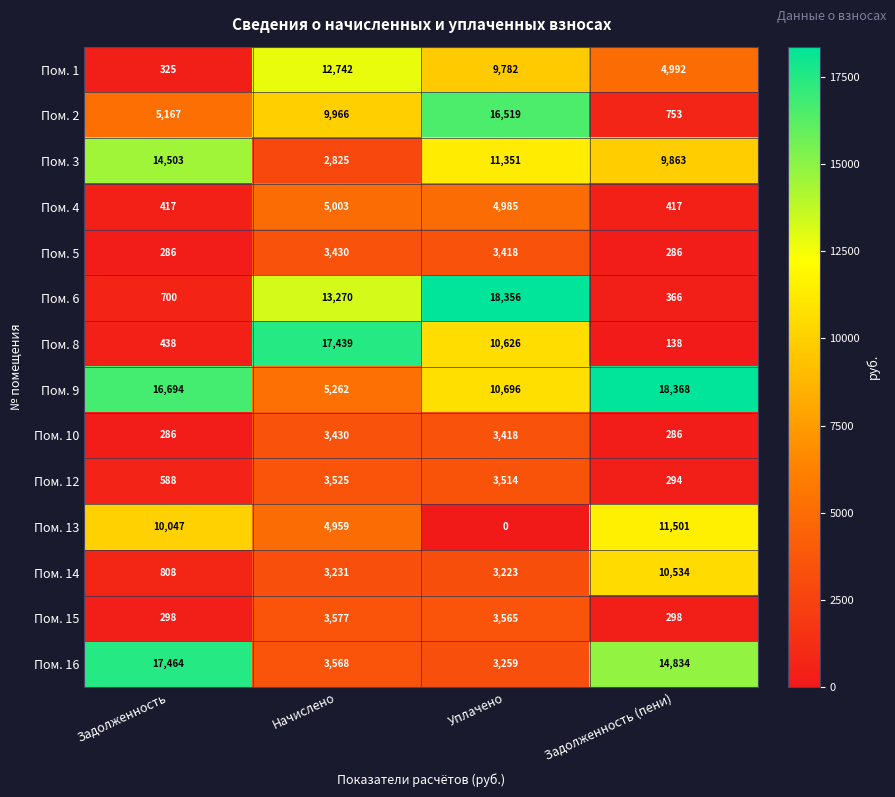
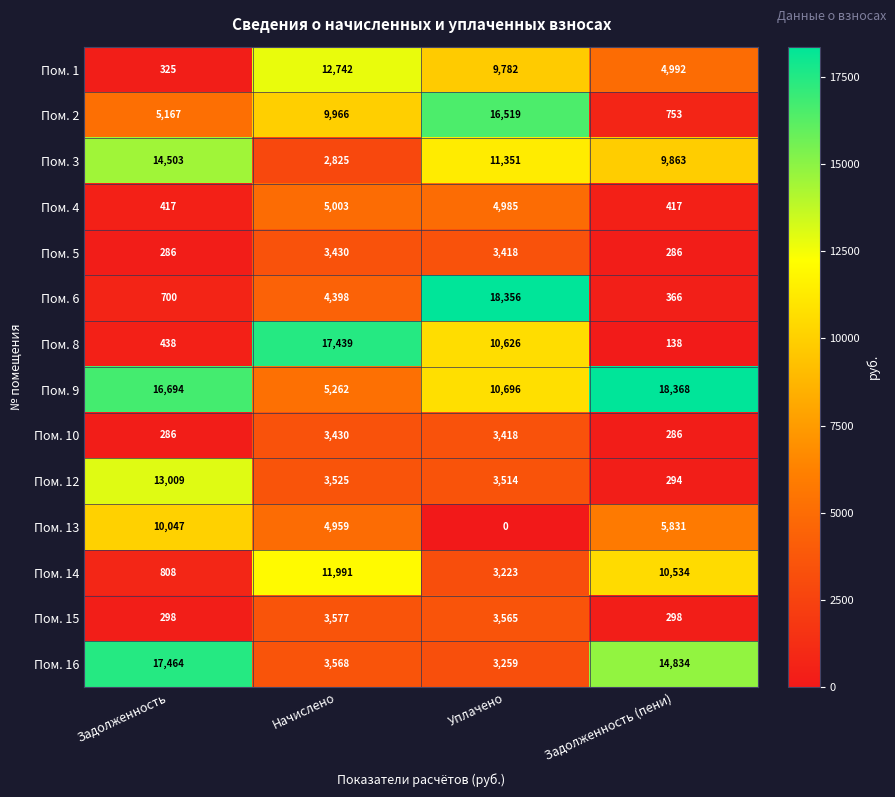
  {
    "Пом. 1": {
      "Задолженность": "325",
      "Начислено": "12,742",
      "Уплачено": "9,782",
      "Задолженность (пени)": "4,992"
    },
    "Пом. 2": {
      "Задолженность": "5,167",
      "Начислено": "9,966",
      "Уплачено": "16,519",
      "Задолженность (пени)": "753"
    },
    "Пом. 3": {
      "Задолженность": "14,503",
      "Начислено": "2,825",
      "Уплачено": "11,351",
      "Задолженность (пени)": "9,863"
    },
    "Пом. 4": {
      "Задолженность": "417",
      "Начислено": "5,003",
      "Уплачено": "4,985",
      "Задолженность (пени)": "417"
    },
    "Пом. 5": {
      "Задолженность": "286",
      "Начислено": "3,430",
      "Уплачено": "3,418",
      "Задолженность (пени)": "286"
    },
    "Пом. 6": {
      "Задолженность": "700",
-     "Начислено": "13,270",
+     "Начислено": "4,398",
      "Уплачено": "18,356",
      "Задолженность (пени)": "366"
    },
    "Пом. 8": {
      "Задолженность": "438",
      "Начислено": "17,439",
      "Уплачено": "10,626",
      "Задолженность (пени)": "138"
    },
    "Пом. 9": {
      "Задолженность": "16,694",
      "Начислено": "5,262",
      "Уплачено": "10,696",
      "Задолженность (пени)": "18,368"
    },
    "Пом. 10": {
      "Задолженность": "286",
      "Начислено": "3,430",
      "Уплачено": "3,418",
      "Задолженность (пени)": "286"
    },
    "Пом. 12": {
-     "Задолженность": "588",
+     "Задолженность": "13,009",
      "Начислено": "3,525",
      "Уплачено": "3,514",
      "Задолженность (пени)": "294"
    },
    "Пом. 13": {
      "Задолженность": "10,047",
      "Начислено": "4,959",
      "Уплачено": "0",
-     "Задолженность (пени)": "11,501"
+     "Задолженность (пени)": "5,831"
    },
    "Пом. 14": {
      "Задолженность": "808",
-     "Начислено": "3,231",
+     "Начислено": "11,991",
      "Уплачено": "3,223",
      "Задолженность (пени)": "10,534"
    },
    "Пом. 15": {
      "Задолженность": "298",
      "Начислено": "3,577",
      "Уплачено": "3,565",
      "Задолженность (пени)": "298"
    },
    "Пом. 16": {
      "Задолженность": "17,464",
      "Начислено": "3,568",
      "Уплачено": "3,259",
      "Задолженность (пени)": "14,834"
    }
  }
